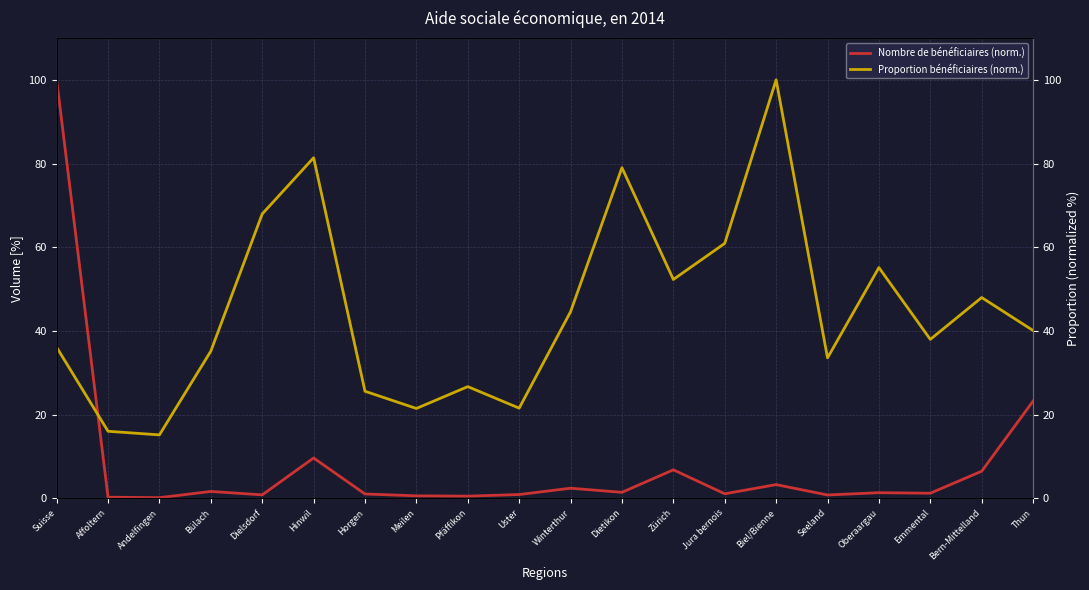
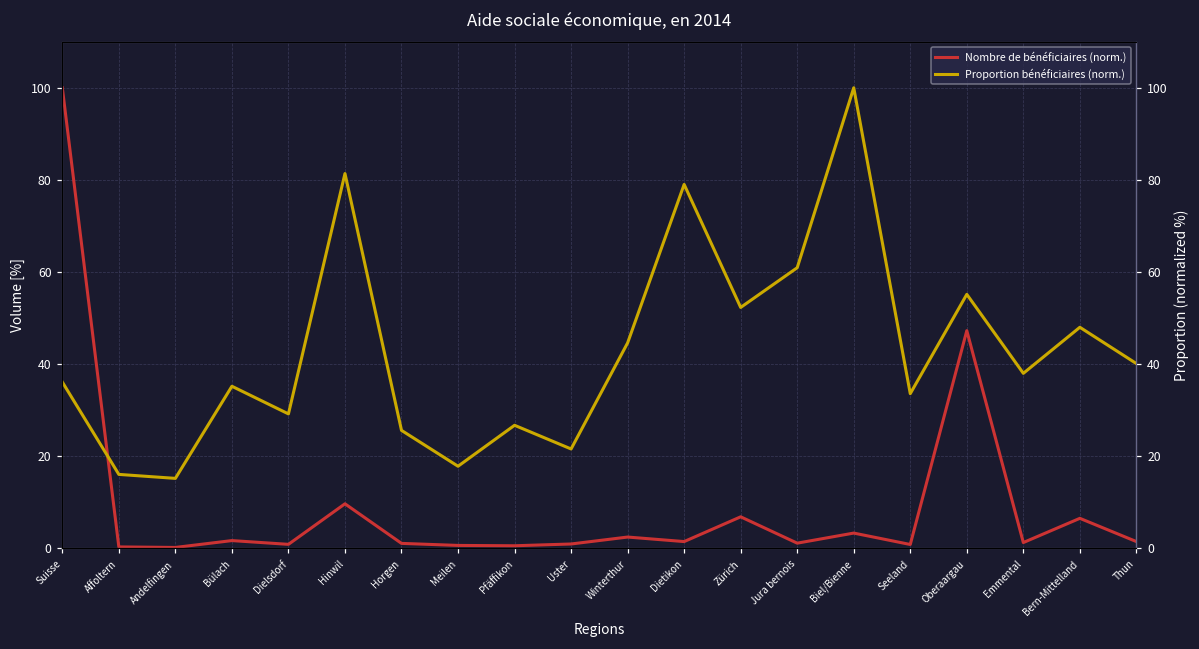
  {
    "Nombre de bénéficiaires (norm.)": {
      "Suisse": 100,
      "Affoltern": 0,
      "Andelfingen": 0,
      "Bülach": 2,
      "Dielsdorf": 1,
      "Hinwil": 10,
      "Horgen": 1,
      "Meilen": 1,
      "Pfäffikon": 1,
      "Uster": 1,
      "Winterthur": 2,
      "Dietikon": 1,
      "Zürich": 7,
      "Jura bernois": 1,
      "Biel/Bienne": 3,
      "Seeland": 1,
-     "Oberaargau": 1,
+     "Oberaargau": 47,
      "Emmental": 1,
      "Bern-Mittelland": 6,
-     "Thun": 23
+     "Thun": 1
    },
    "Proportion bénéficiaires (norm.)": {
      "Suisse": 36,
      "Affoltern": 16,
      "Andelfingen": 15,
      "Bülach": 35,
-     "Dielsdorf": 68,
+     "Dielsdorf": 29,
      "Hinwil": 81,
      "Horgen": 26,
-     "Meilen": 21,
+     "Meilen": 18,
      "Pfäffikon": 27,
      "Uster": 22,
      "Winterthur": 45,
      "Dietikon": 79,
      "Zürich": 52,
      "Jura bernois": 61,
      "Biel/Bienne": 100,
      "Seeland": 34,
      "Oberaargau": 55,
      "Emmental": 38,
      "Bern-Mittelland": 48,
      "Thun": 40
    }
  }
